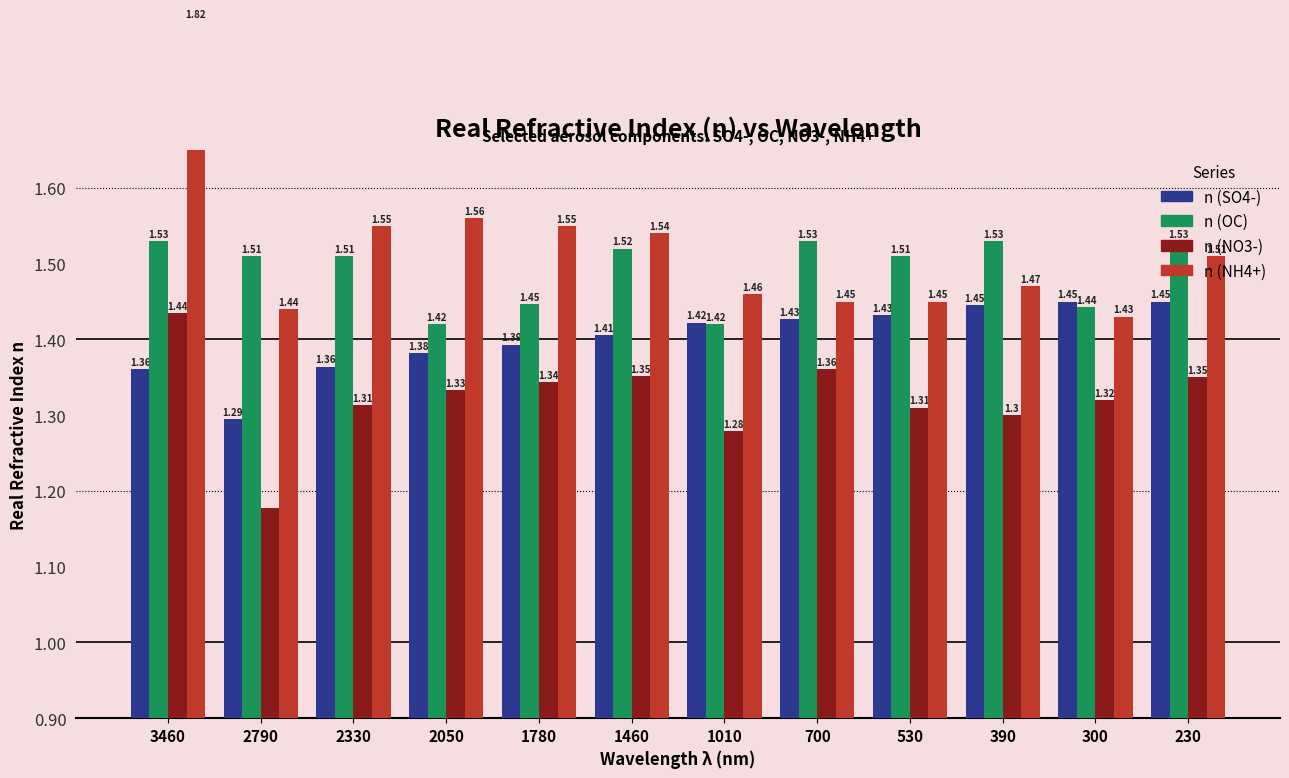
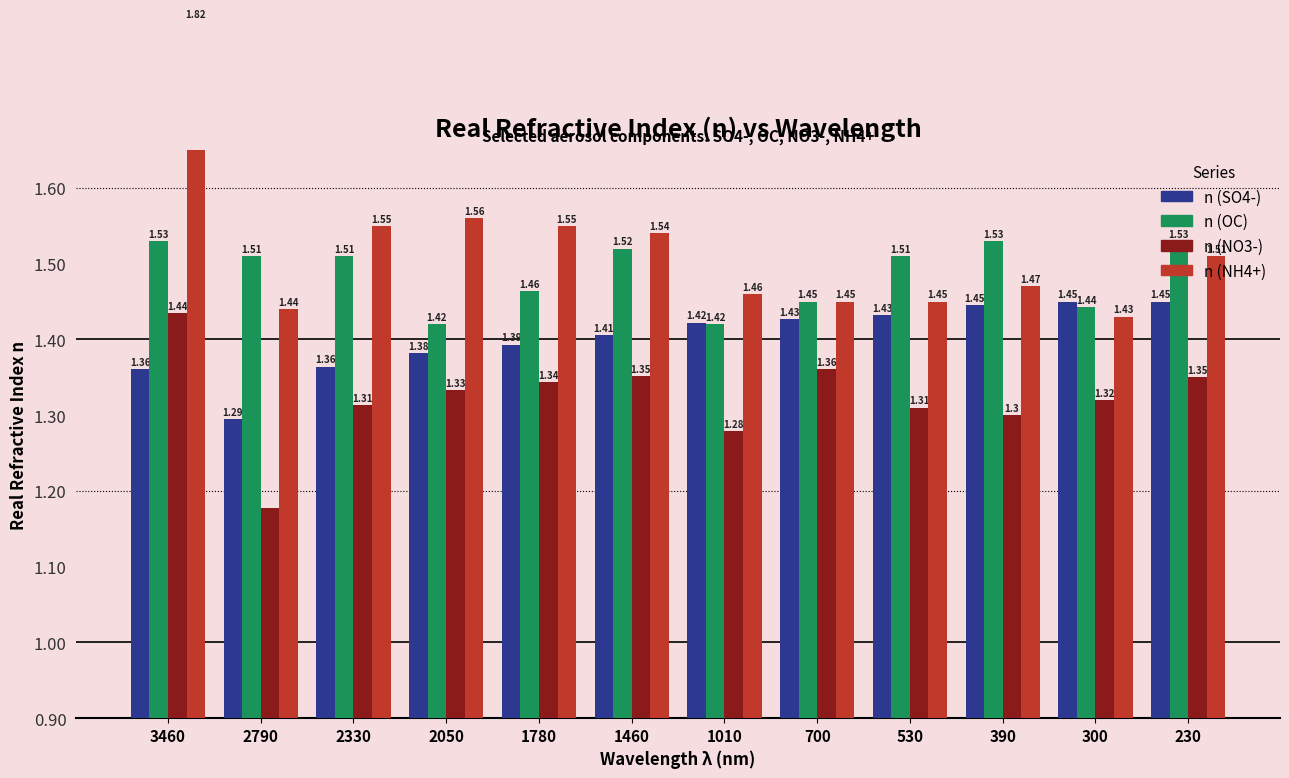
  {
    "n (SO4-)": {
      "3460": 1.36,
      "2790": 1.29,
      "2330": 1.36,
      "2050": 1.38,
      "1780": 1.39,
      "1460": 1.41,
      "1010": 1.42,
      "700": 1.43,
      "530": 1.43,
      "390": 1.45,
      "300": 1.45,
      "230": 1.45
    },
    "n (OC)": {
      "3460": 1.53,
      "2790": 1.51,
      "2330": 1.51,
      "2050": 1.42,
-     "1780": 1.45,
+     "1780": 1.46,
      "1460": 1.52,
      "1010": 1.42,
-     "700": 1.53,
+     "700": 1.45,
      "530": 1.51,
      "390": 1.53,
      "300": 1.44,
      "230": 1.53
    },
    "n (NO3-)": {
      "3460": 1.44,
      "2330": 1.31,
      "2050": 1.33,
      "1780": 1.34,
      "1460": 1.35,
      "1010": 1.28,
      "700": 1.36,
      "530": 1.31,
      "390": 1.3,
      "300": 1.32,
      "230": 1.35
    },
    "n (NH4+)": {
      "2790": 1.44,
      "2330": 1.55,
      "2050": 1.56,
      "1780": 1.55,
      "1460": 1.54,
      "1010": 1.46,
      "700": 1.45,
      "530": 1.45,
      "390": 1.47,
      "300": 1.43,
      "230": 1.51
    }
  }
